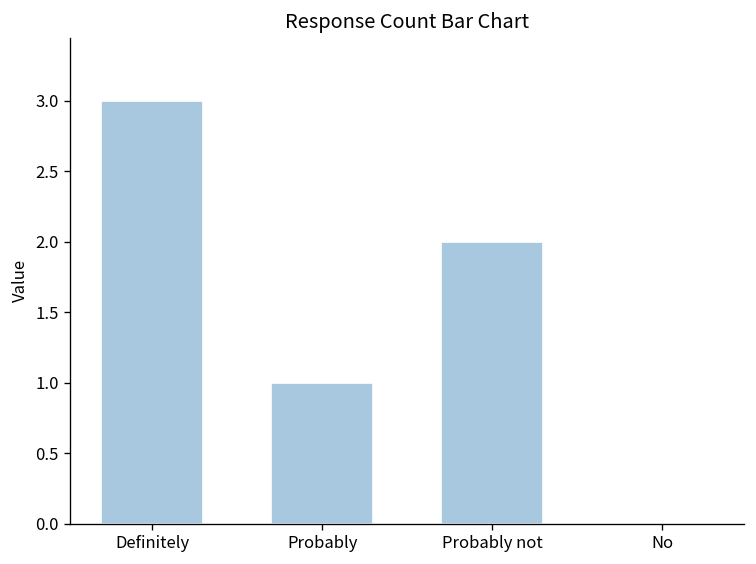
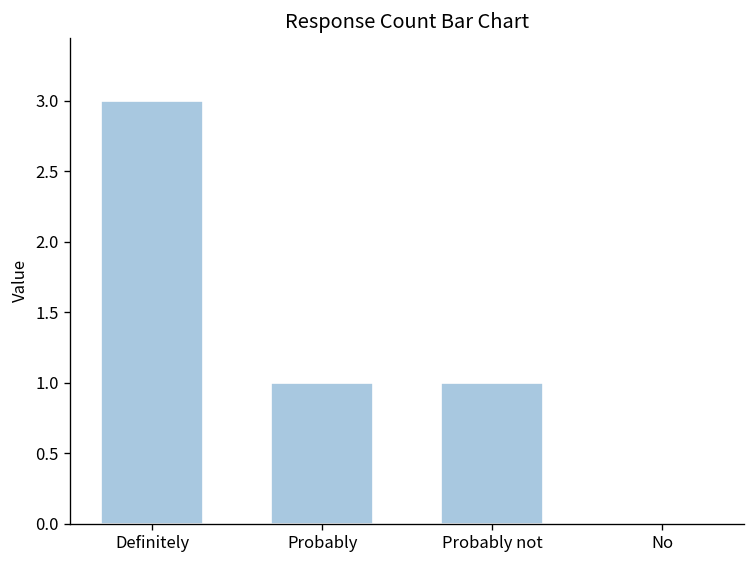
  {
    "Definitely": 3,
    "Probably": 1,
-   "Probably not": 2,
+   "Probably not": 1,
    "No": 0
  }
